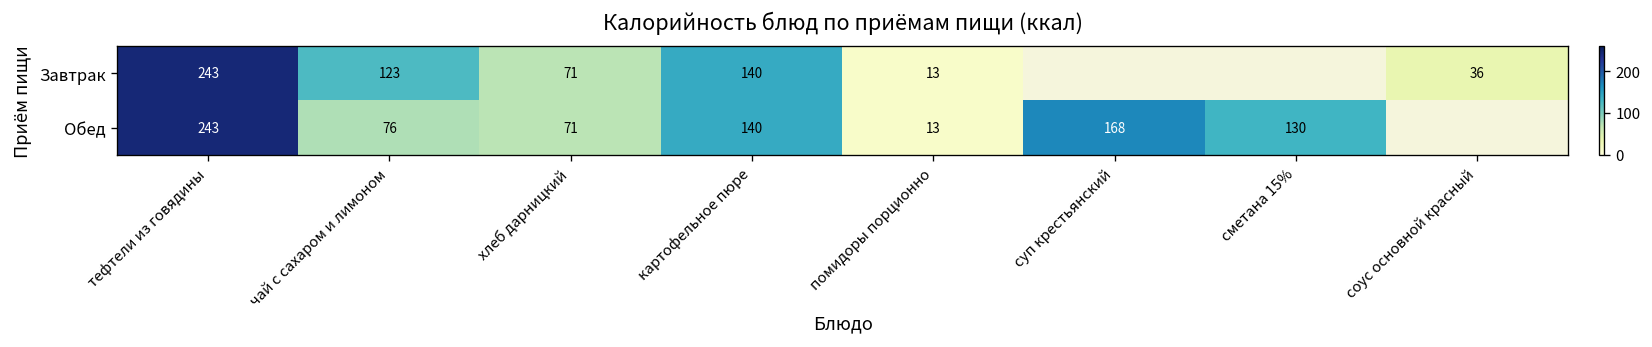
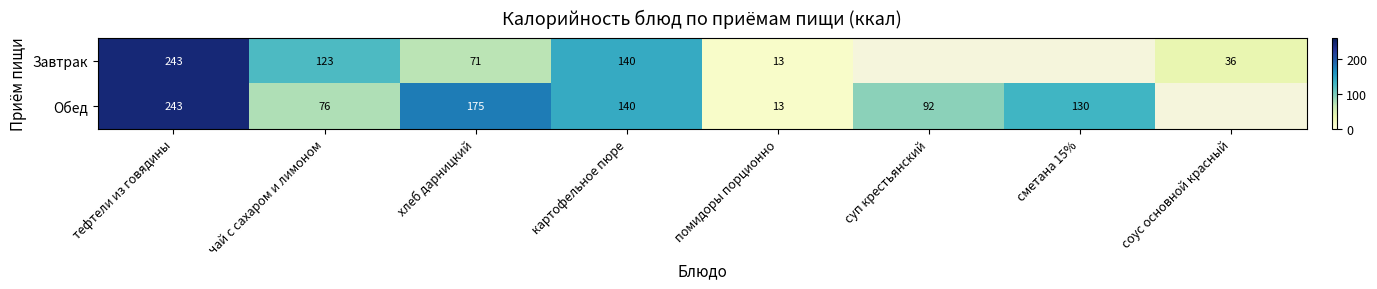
  {
    "Завтрак": {
      "тефтели из говядины": 243,
      "чай с сахаром и лимоном": 123,
      "хлеб дарницкий": 71,
      "картофельное пюре": 140,
      "помидоры порционно": 13,
      "соус основной красный": 36
    },
    "Обед": {
      "тефтели из говядины": 243,
      "чай с сахаром и лимоном": 76,
-     "хлеб дарницкий": 71,
+     "хлеб дарницкий": 175,
      "картофельное пюре": 140,
      "помидоры порционно": 13,
-     "суп крестьянский": 168,
+     "суп крестьянский": 92,
      "сметана 15%": 130
    }
  }
